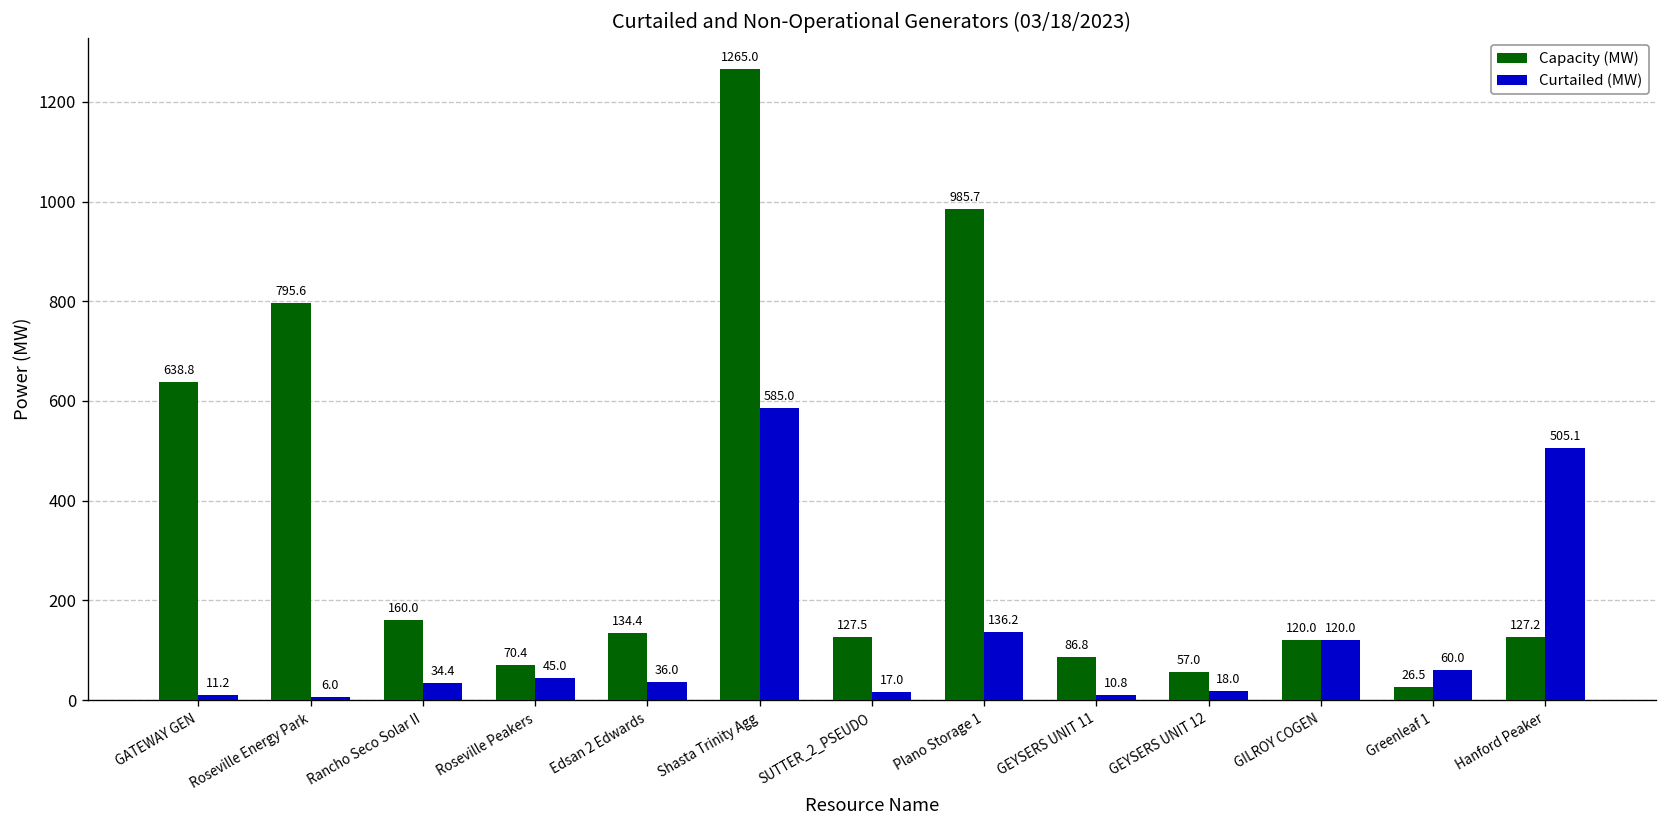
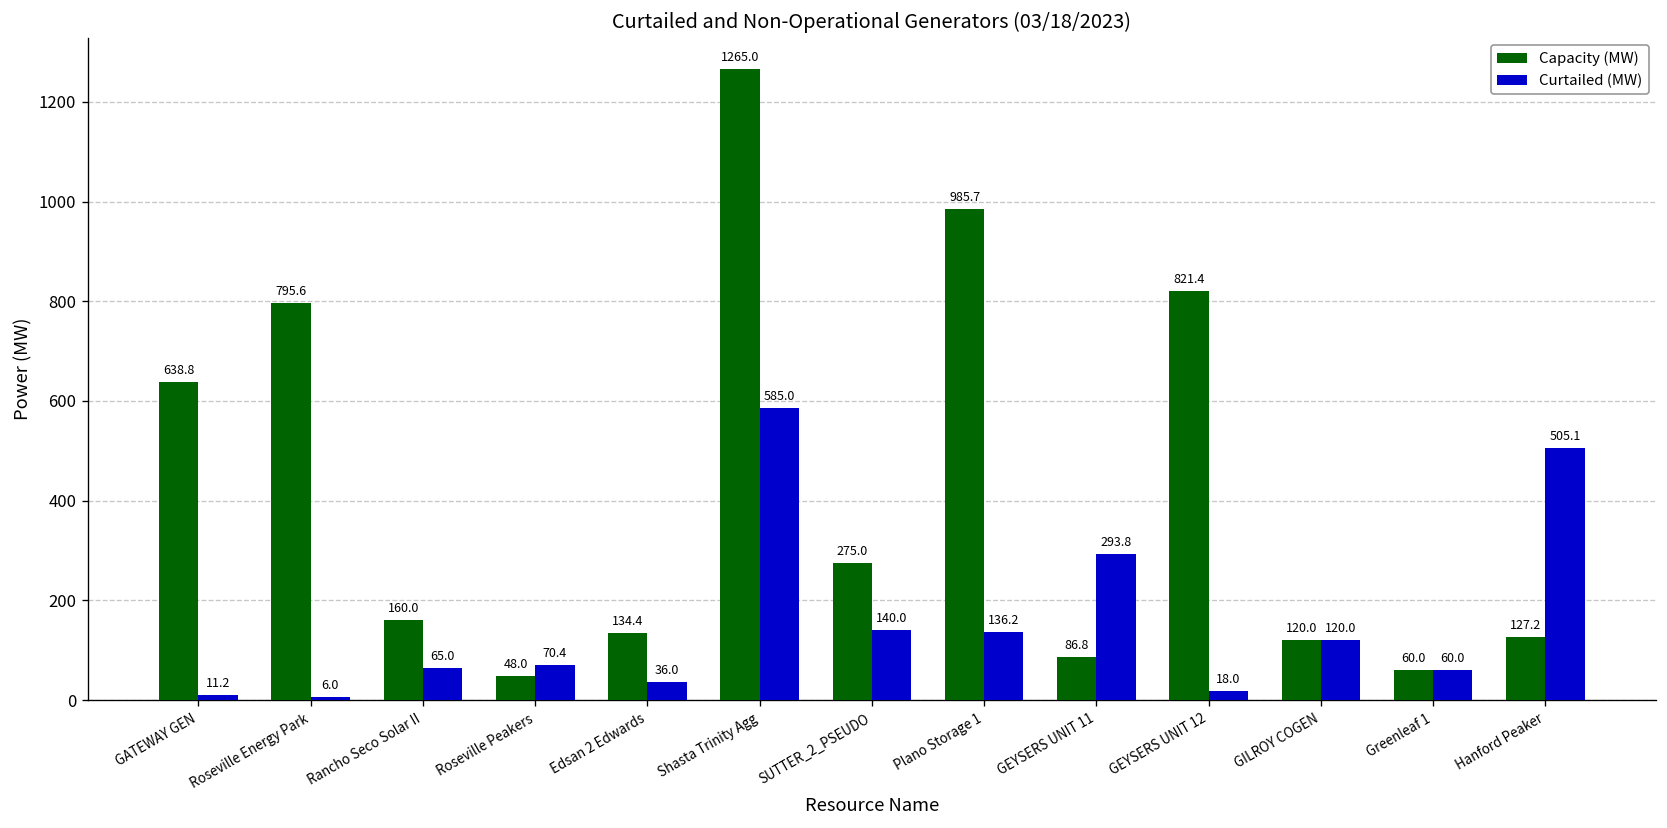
  {
    "Capacity (MW)": {
      "GATEWAY GEN": 638.8,
      "Roseville Energy Park": 795.6,
      "Rancho Seco Solar II": 160.0,
-     "Roseville Peakers": 70.4,
+     "Roseville Peakers": 48.0,
      "Edsan 2 Edwards": 134.4,
      "Shasta Trinity Agg": 1265.0,
-     "SUTTER_2_PSEUDO": 127.5,
+     "SUTTER_2_PSEUDO": 275.0,
      "Plano Storage 1": 985.7,
      "GEYSERS UNIT 11": 86.8,
-     "GEYSERS UNIT 12": 57.0,
+     "GEYSERS UNIT 12": 821.4,
      "GILROY COGEN": 120.0,
-     "Greenleaf 1": 26.5,
+     "Greenleaf 1": 60.0,
      "Hanford Peaker": 127.2
    },
    "Curtailed (MW)": {
      "GATEWAY GEN": 11.2,
      "Roseville Energy Park": 6.0,
-     "Rancho Seco Solar II": 34.4,
-     "Roseville Peakers": 45.0,
+     "Rancho Seco Solar II": 65.0,
+     "Roseville Peakers": 70.4,
      "Edsan 2 Edwards": 36.0,
      "Shasta Trinity Agg": 585.0,
-     "SUTTER_2_PSEUDO": 17.0,
+     "SUTTER_2_PSEUDO": 140.0,
      "Plano Storage 1": 136.2,
-     "GEYSERS UNIT 11": 10.8,
+     "GEYSERS UNIT 11": 293.8,
      "GEYSERS UNIT 12": 18.0,
      "GILROY COGEN": 120.0,
      "Greenleaf 1": 60.0,
      "Hanford Peaker": 505.1
    }
  }
